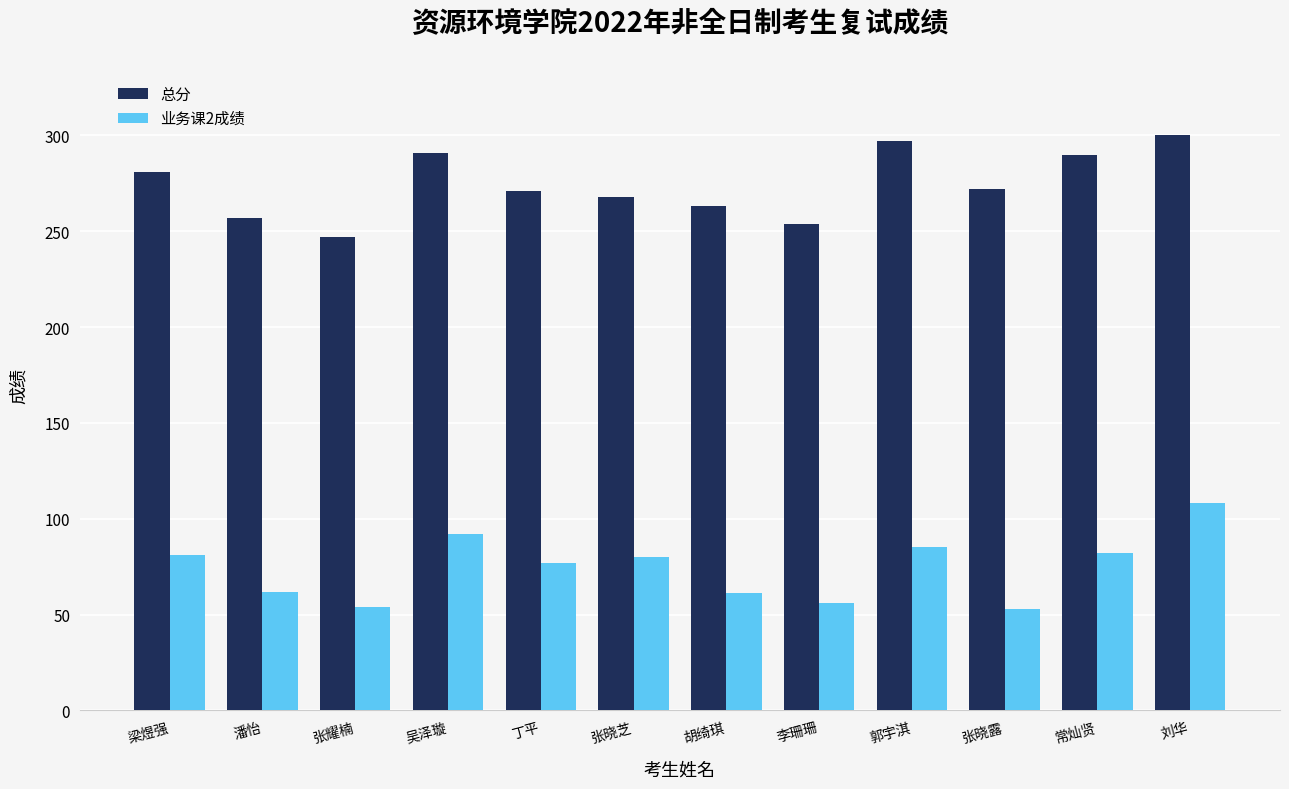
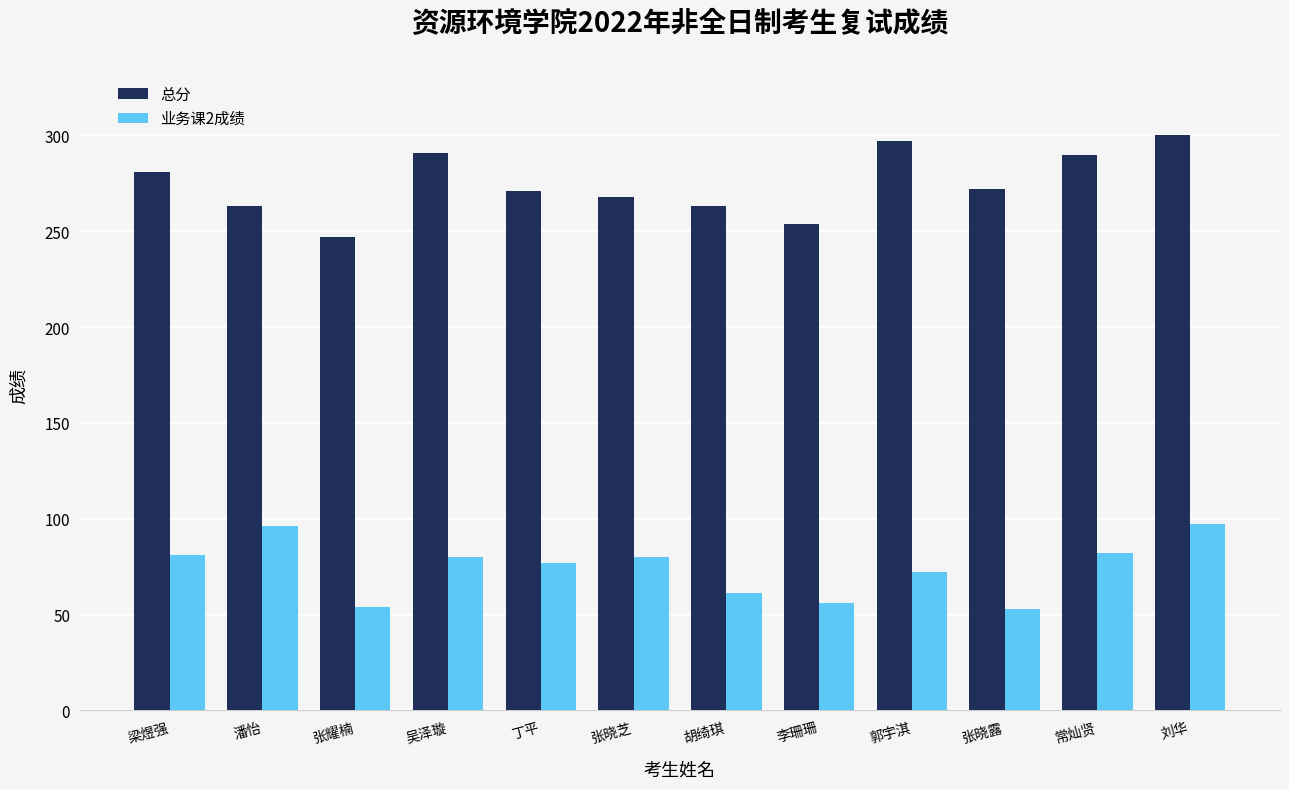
  {
    "总分": {
      "梁煜强": 281,
-     "潘怡": 257,
+     "潘怡": 263,
      "张耀楠": 247,
      "吴泽璇": 291,
      "丁平": 271,
      "张晓芝": 268,
      "胡绮琪": 263,
      "李珊珊": 254,
      "郭宇淇": 297,
      "张晓露": 272,
      "常灿贤": 290,
      "刘华": 300
    },
    "业务课2成绩": {
      "梁煜强": 81,
-     "潘怡": 62,
+     "潘怡": 96,
      "张耀楠": 54,
-     "吴泽璇": 92,
+     "吴泽璇": 80,
      "丁平": 77,
      "张晓芝": 80,
      "胡绮琪": 61,
      "李珊珊": 56,
-     "郭宇淇": 85,
+     "郭宇淇": 72,
      "张晓露": 53,
      "常灿贤": 82,
-     "刘华": 108
+     "刘华": 97
    }
  }
